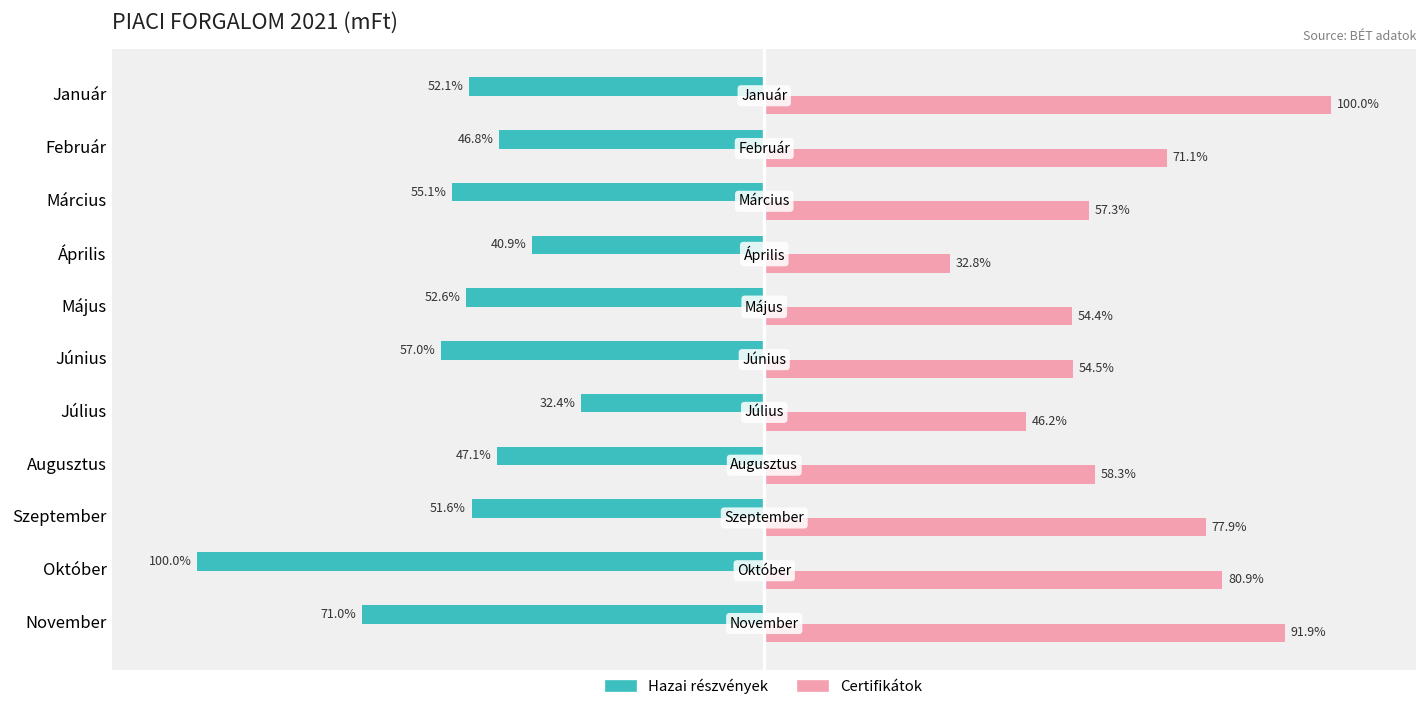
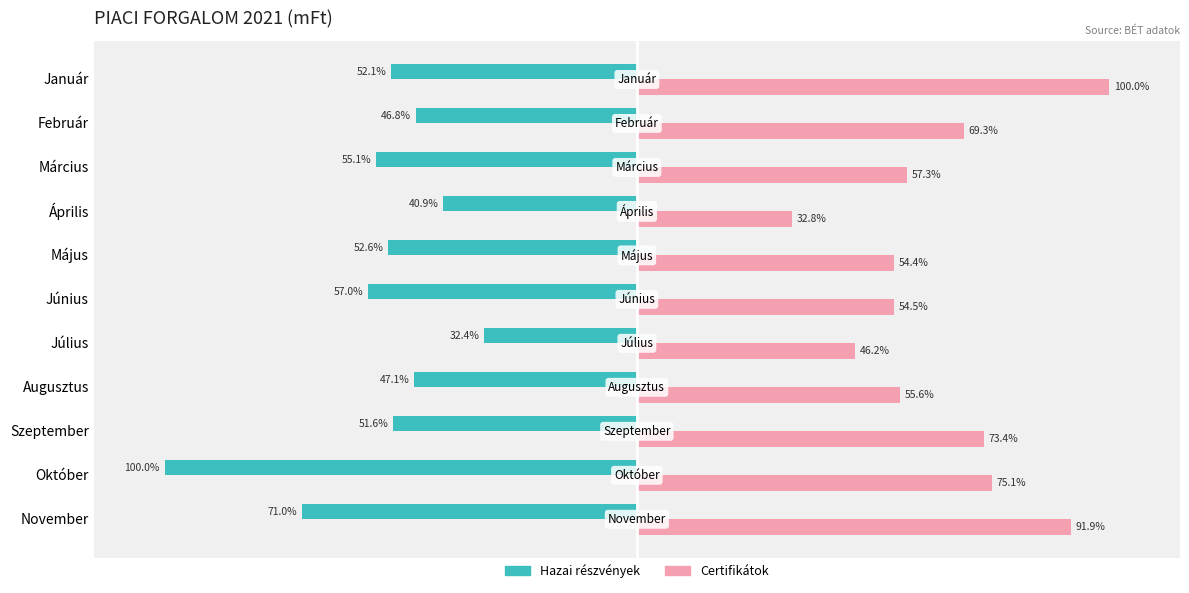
  {
    "Certifikátok": {
      "Január": "100.0%",
-     "Február": "71.1%",
+     "Február": "69.3%",
      "Március": "57.3%",
      "Április": "32.8%",
      "Május": "54.4%",
      "Június": "54.5%",
      "Július": "46.2%",
-     "Augusztus": "58.3%",
-     "Szeptember": "77.9%",
-     "Október": "80.9%",
+     "Augusztus": "55.6%",
+     "Szeptember": "73.4%",
+     "Október": "75.1%",
      "November": "91.9%"
    }
  }
